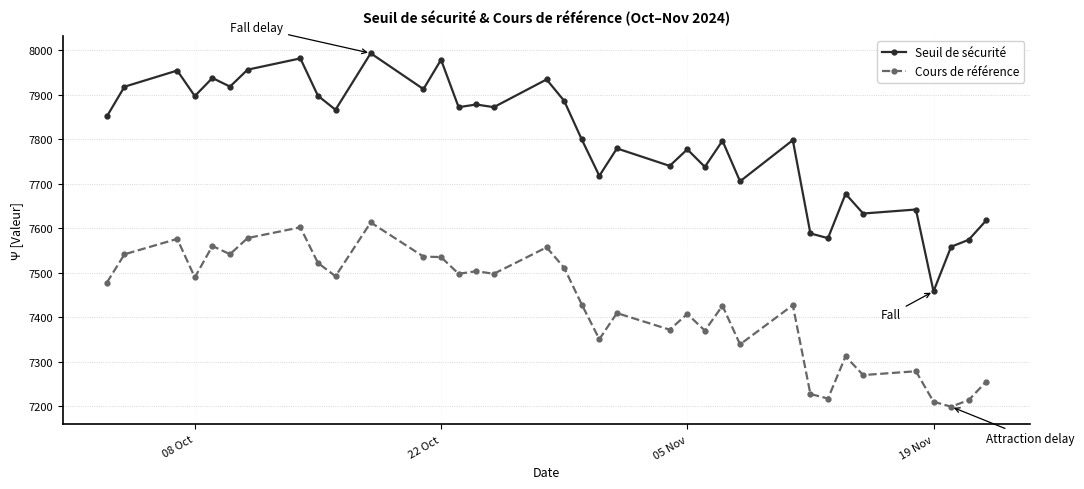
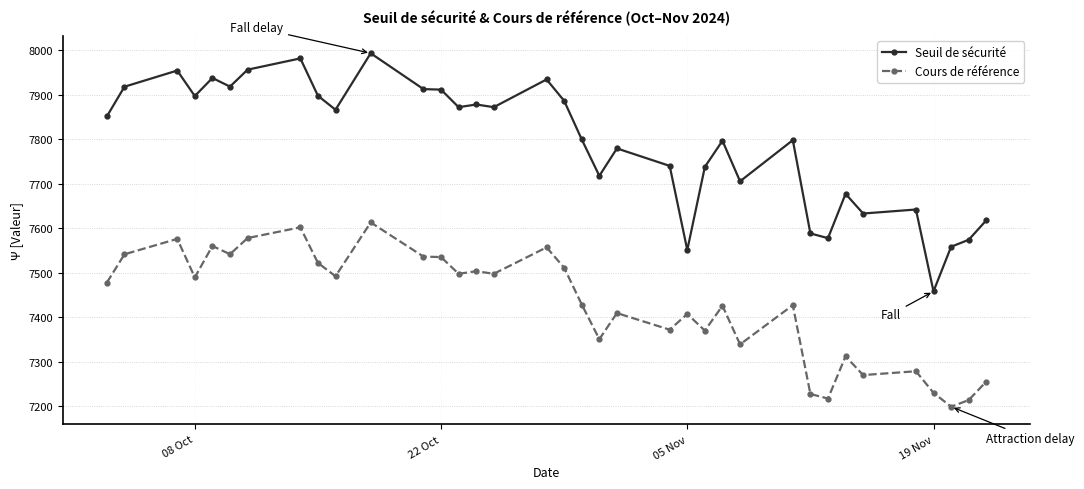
  {
    "Seuil de sécurité": {
      "08 Oct": 7900,
-     "22 Oct": 7980,
-     "05 Nov": 7780,
+     "22 Oct": 7910,
+     "05 Nov": 7550,
      "19 Nov": 7460
    },
    "Cours de référence": {
      "08 Oct": 7490,
      "22 Oct": 7540,
      "05 Nov": 7410,
-     "19 Nov": 7210
+     "19 Nov": 7230
    }
  }
